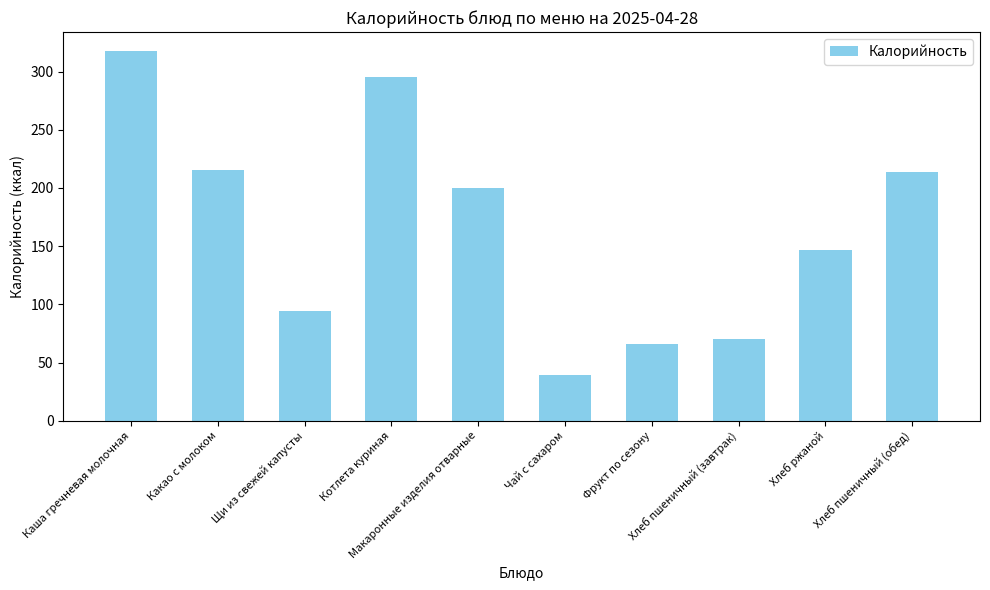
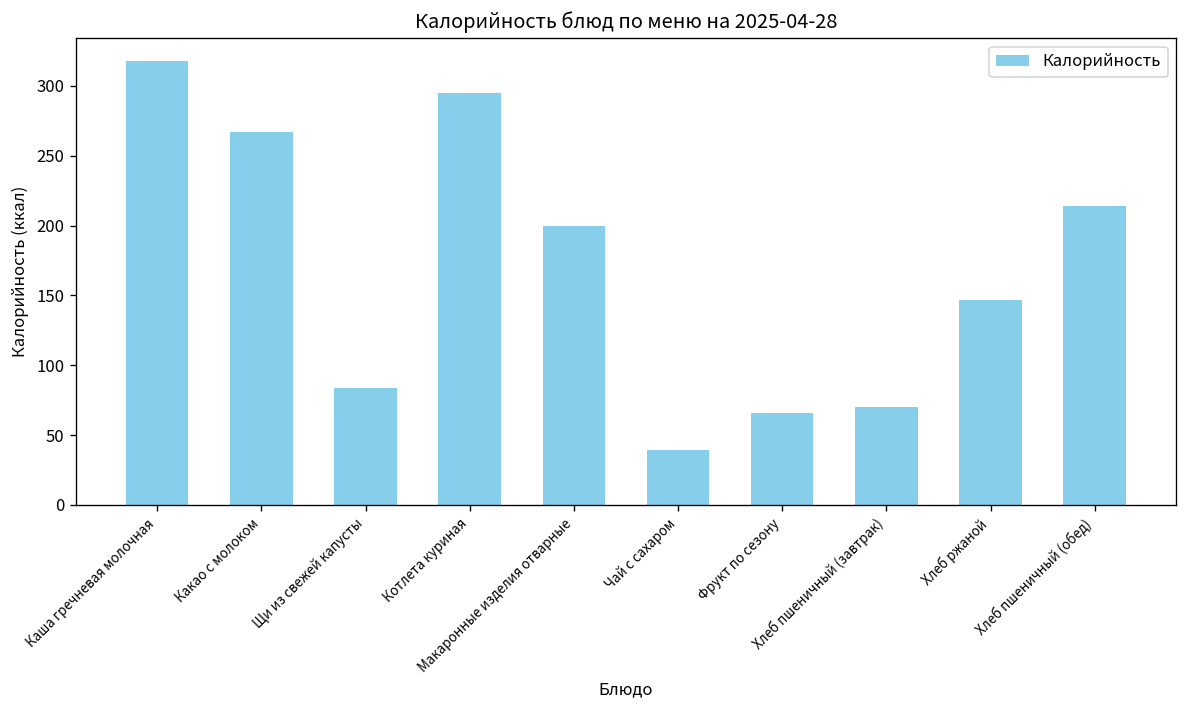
  {
    "Каша гречневая молочная": 318,
-   "Какао с молоком": 215,
-   "Щи из свежей капусты": 94,
+   "Какао с молоком": 267,
+   "Щи из свежей капусты": 84,
    "Котлета куриная": 295,
    "Макаронные изделия отварные": 200,
    "Чай с сахаром": 39,
    "Фрукт по сезону": 66,
    "Хлеб пшеничный (завтрак)": 70,
    "Хлеб ржаной": 147,
    "Хлеб пшеничный (обед)": 214
  }
